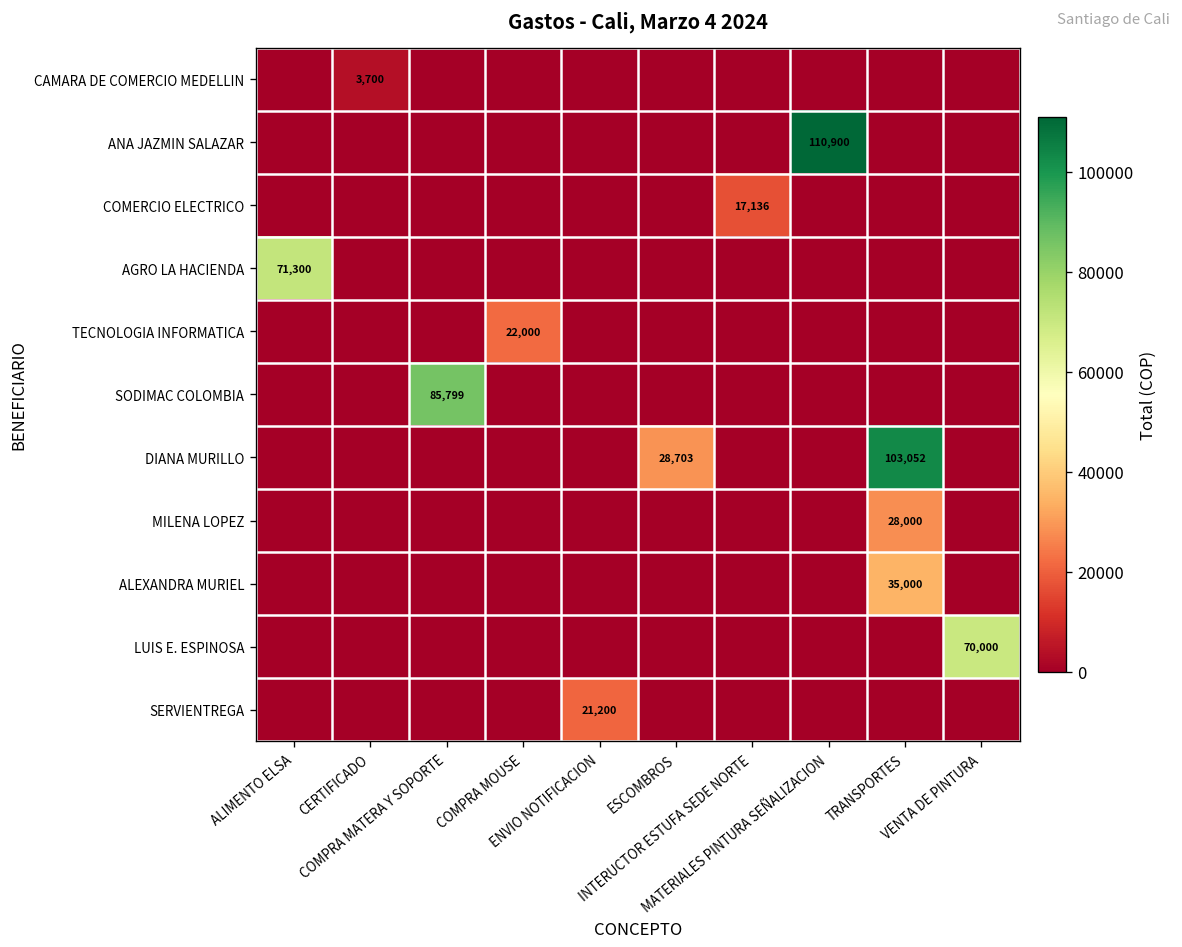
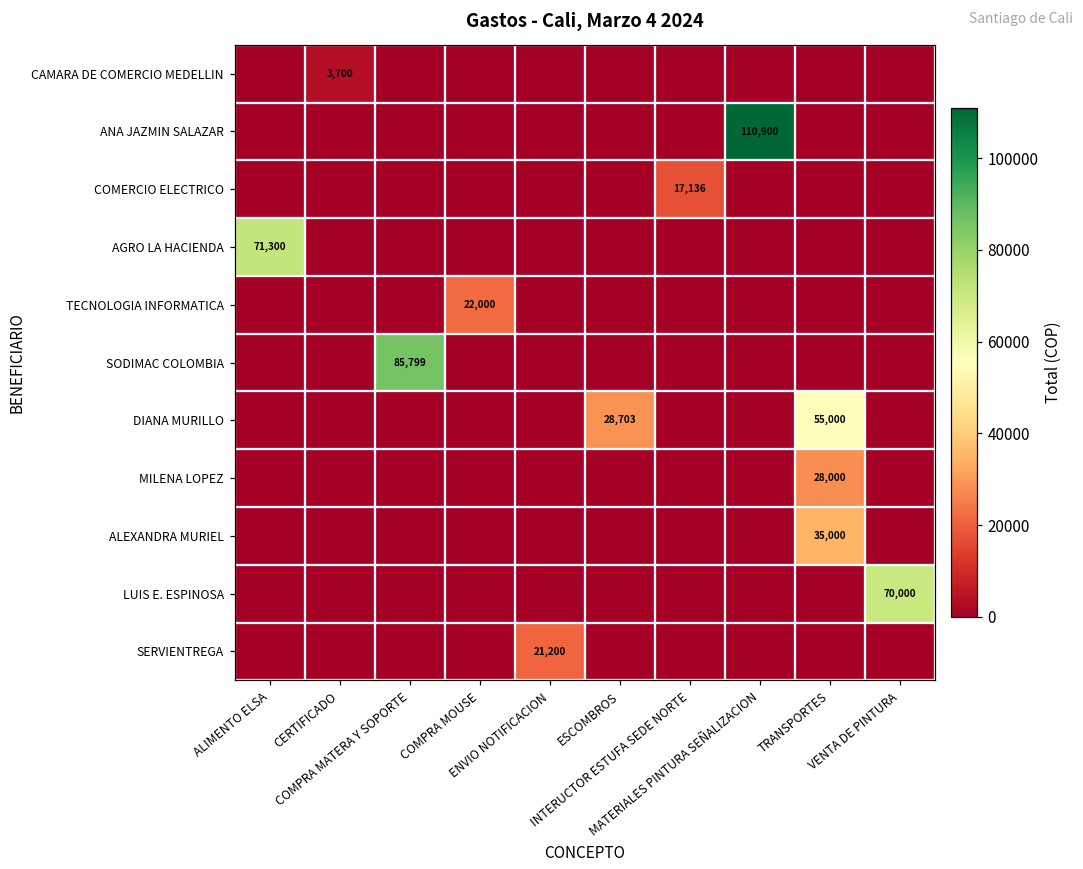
  {
    "CAMARA DE COMERCIO MEDELLIN": {
      "CERTIFICADO": "3,700"
    },
    "ANA JAZMIN SALAZAR": {
      "MATERIALES PINTURA SEÑALIZACION": "110,900"
    },
    "COMERCIO ELECTRICO": {
      "INTERUCTOR ESTUFA SEDE NORTE": "17,136"
    },
    "AGRO LA HACIENDA": {
      "ALIMENTO ELSA": "71,300"
    },
    "TECNOLOGIA INFORMATICA": {
      "COMPRA MOUSE": "22,000"
    },
    "SODIMAC COLOMBIA": {
      "COMPRA MATERA Y SOPORTE": "85,799"
    },
    "DIANA MURILLO": {
      "ESCOMBROS": "28,703",
-     "TRANSPORTES": "103,052"
+     "TRANSPORTES": "55,000"
    },
    "MILENA LOPEZ": {
      "TRANSPORTES": "28,000"
    },
    "ALEXANDRA MURIEL": {
      "TRANSPORTES": "35,000"
    },
    "LUIS E. ESPINOSA": {
      "VENTA DE PINTURA": "70,000"
    },
    "SERVIENTREGA": {
      "ENVIO NOTIFICACION": "21,200"
    }
  }
